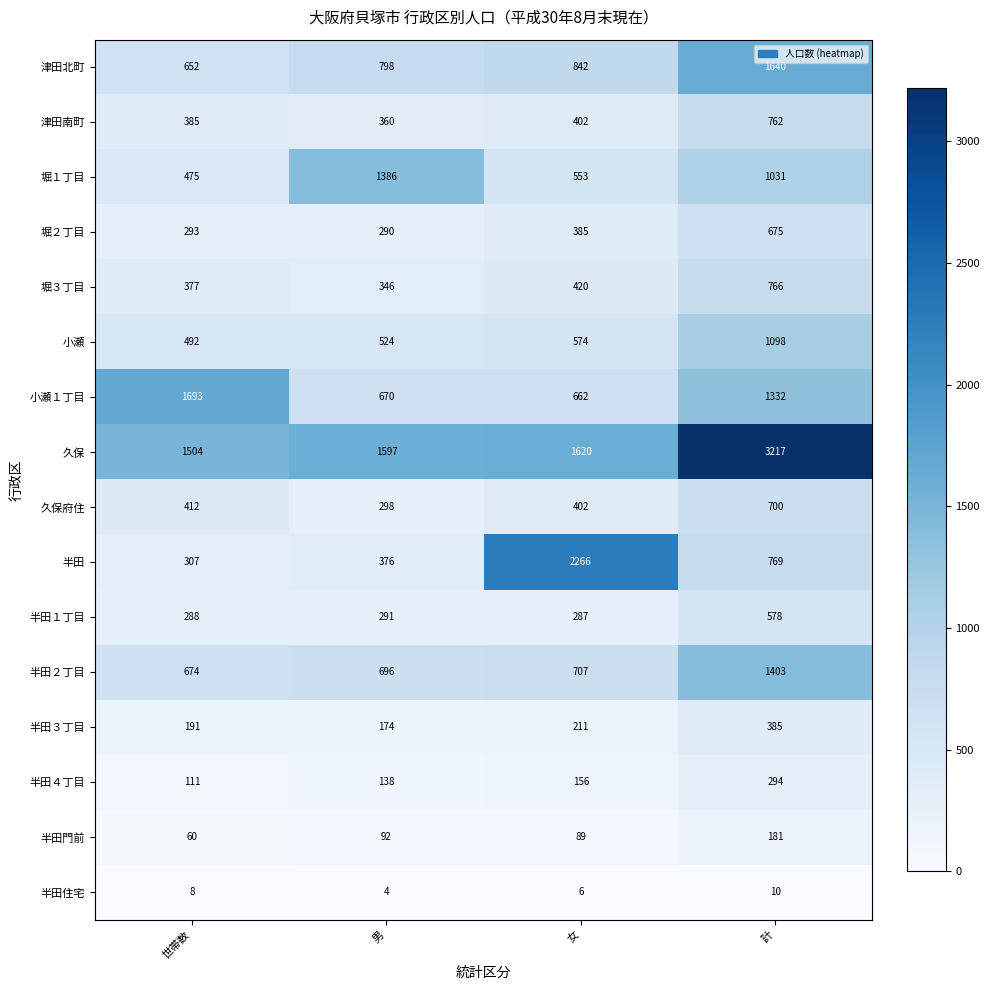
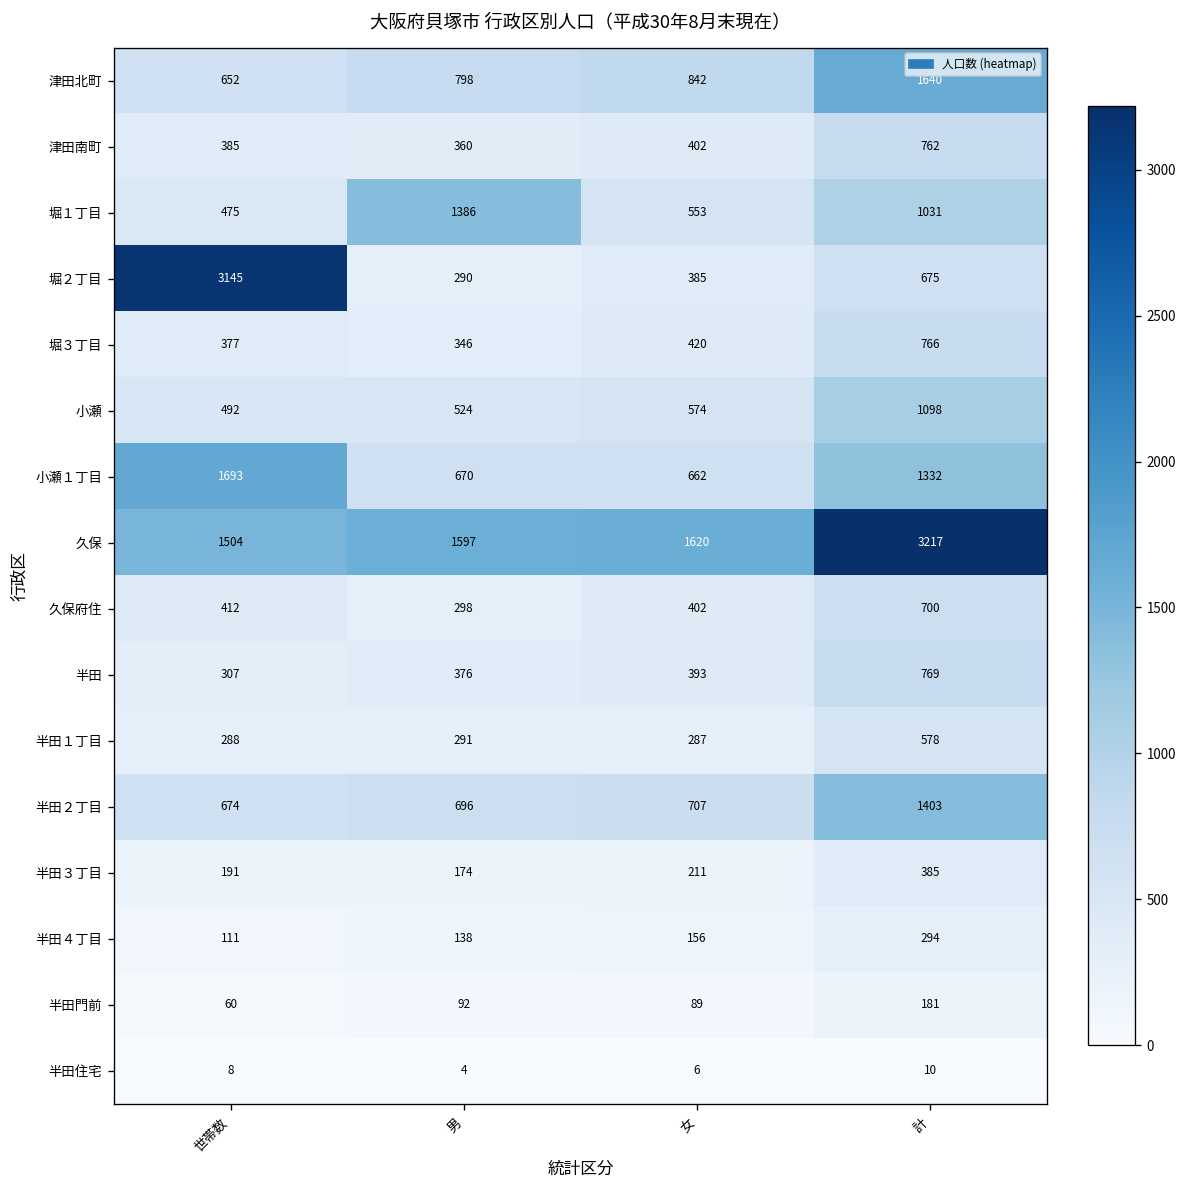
  {
    "津田北町": {
      "世帯数": 652,
      "男": 798,
      "女": 842
    },
    "津田南町": {
      "世帯数": 385,
      "男": 360,
      "女": 402,
      "計": 762
    },
    "堀１丁目": {
      "世帯数": 475,
      "男": 1386,
      "女": 553,
      "計": 1031
    },
    "堀２丁目": {
-     "世帯数": 293,
+     "世帯数": 3145,
      "男": 290,
      "女": 385,
      "計": 675
    },
    "堀３丁目": {
      "世帯数": 377,
      "男": 346,
      "女": 420,
      "計": 766
    },
    "小瀬": {
      "世帯数": 492,
      "男": 524,
      "女": 574,
      "計": 1098
    },
    "小瀬１丁目": {
      "世帯数": 1693,
      "男": 670,
      "女": 662,
      "計": 1332
    },
    "久保": {
      "世帯数": 1504,
      "男": 1597,
      "女": 1620,
      "計": 3217
    },
    "久保府住": {
      "世帯数": 412,
      "男": 298,
      "女": 402,
      "計": 700
    },
    "半田": {
      "世帯数": 307,
      "男": 376,
-     "女": 2266,
+     "女": 393,
      "計": 769
    },
    "半田１丁目": {
      "世帯数": 288,
      "男": 291,
      "女": 287,
      "計": 578
    },
    "半田２丁目": {
      "世帯数": 674,
      "男": 696,
      "女": 707,
      "計": 1403
    },
    "半田３丁目": {
      "世帯数": 191,
      "男": 174,
      "女": 211,
      "計": 385
    },
    "半田４丁目": {
      "世帯数": 111,
      "男": 138,
      "女": 156,
      "計": 294
    },
    "半田門前": {
      "世帯数": 60,
      "男": 92,
      "女": 89,
      "計": 181
    },
    "半田住宅": {
      "世帯数": 8,
      "男": 4,
      "女": 6,
      "計": 10
    }
  }
